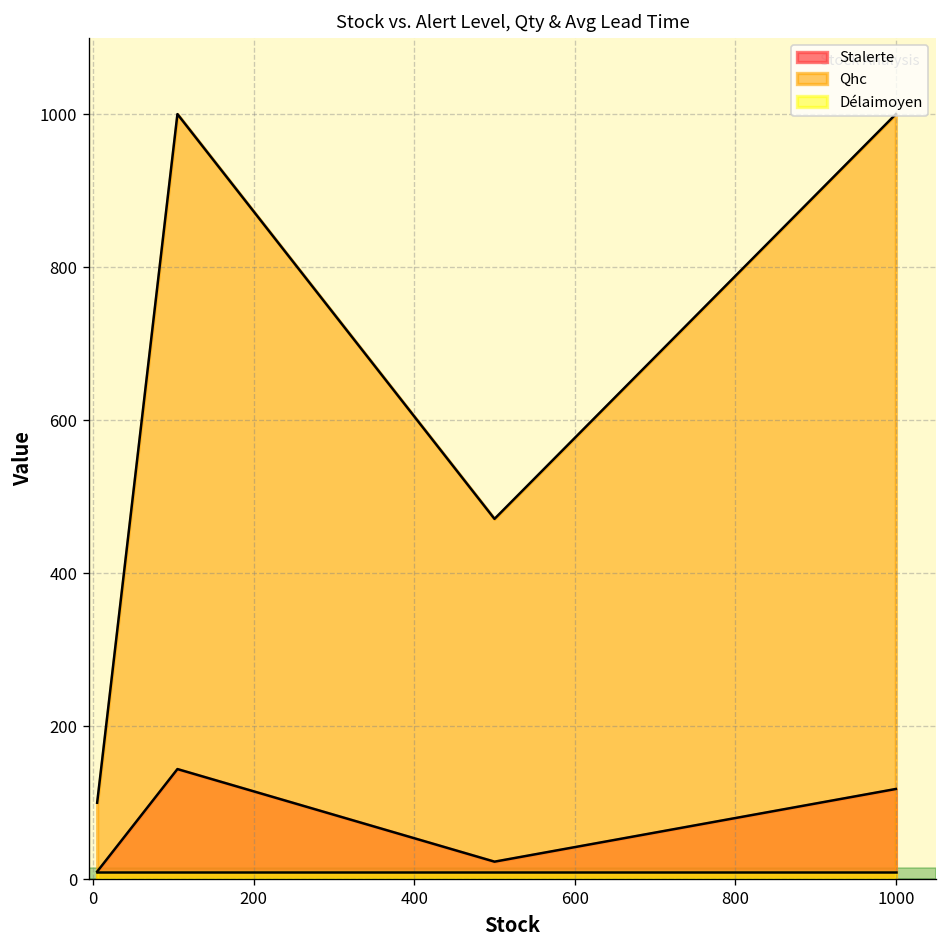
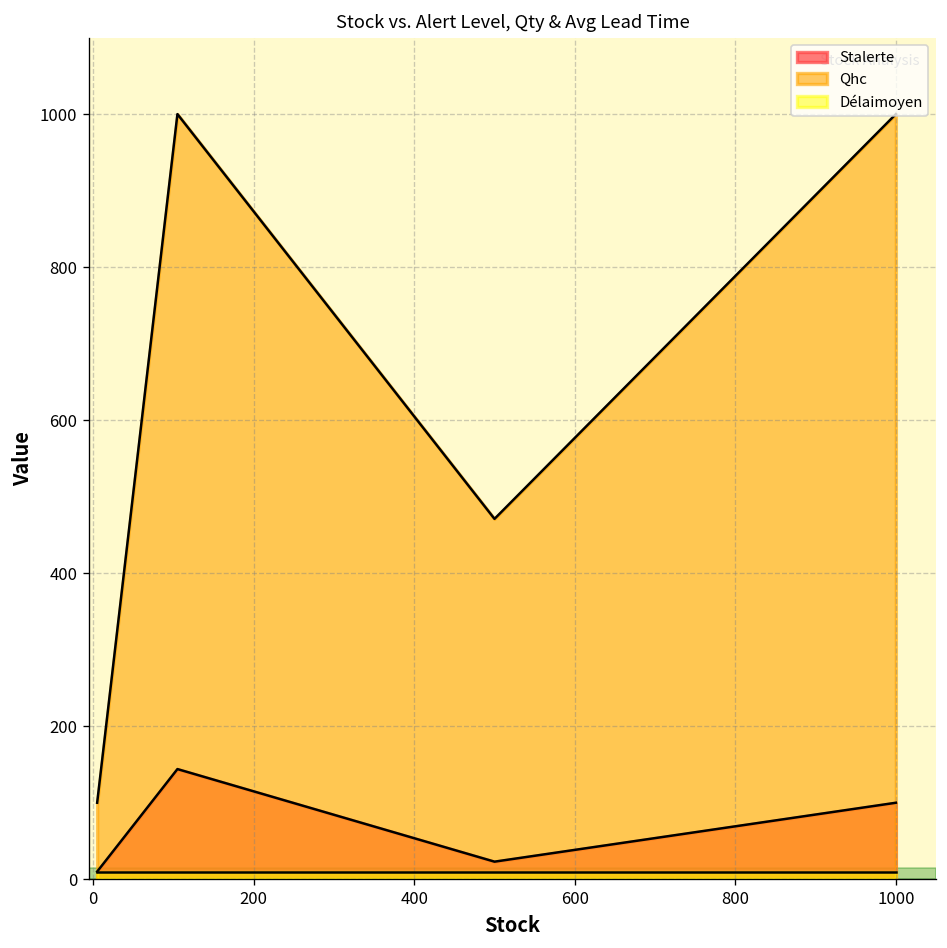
  {
    "Stalerte": {
-     "1000": 120
+     "1000": 100
    },
    "Délaimoyen": {
      "1000": 10
    }
  }
